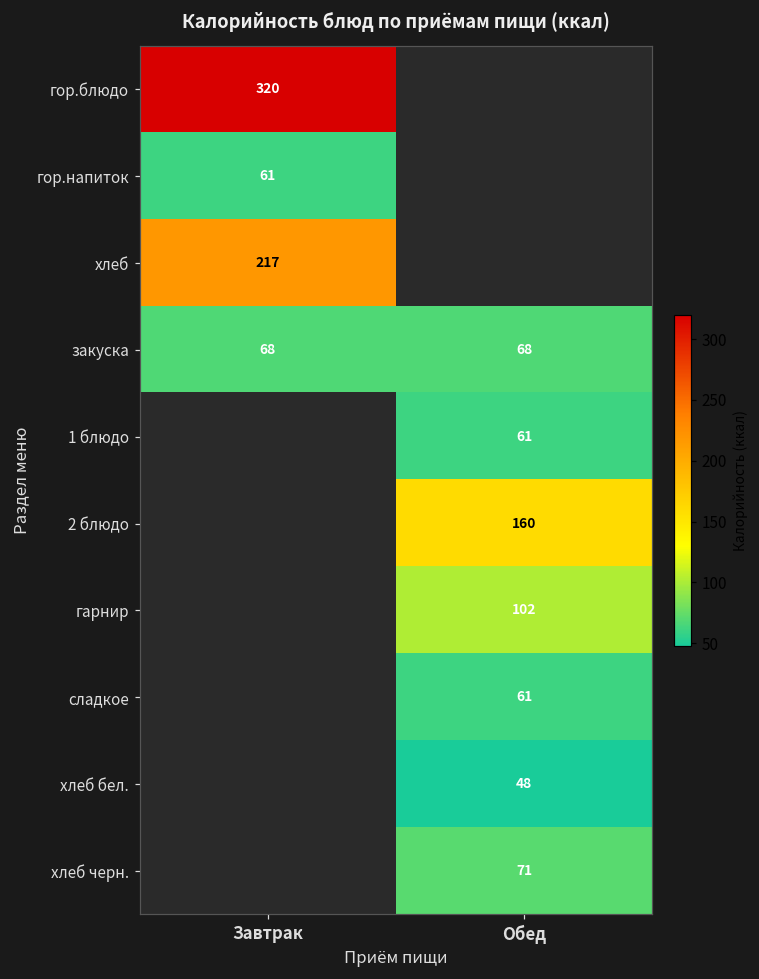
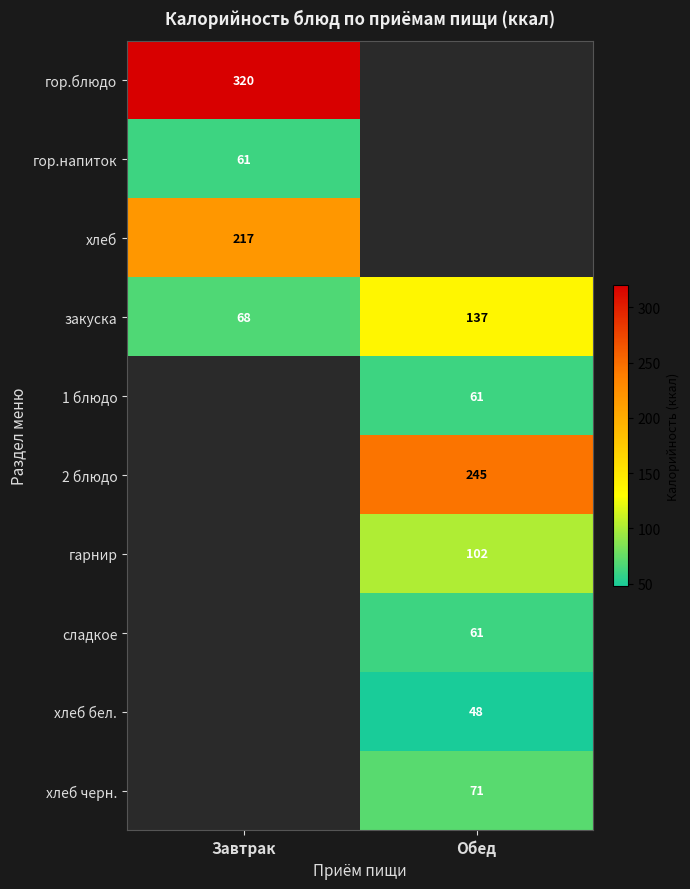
  {
    "гор.блюдо": {
      "Завтрак": 320
    },
    "гор.напиток": {
      "Завтрак": 61
    },
    "хлеб": {
      "Завтрак": 217
    },
    "закуска": {
      "Завтрак": 68,
-     "Обед": 68
+     "Обед": 137
    },
    "1 блюдо": {
      "Обед": 61
    },
    "2 блюдо": {
-     "Обед": 160
+     "Обед": 245
    },
    "гарнир": {
      "Обед": 102
    },
    "сладкое": {
      "Обед": 61
    },
    "хлеб бел.": {
      "Обед": 48
    },
    "хлеб черн.": {
      "Обед": 71
    }
  }
